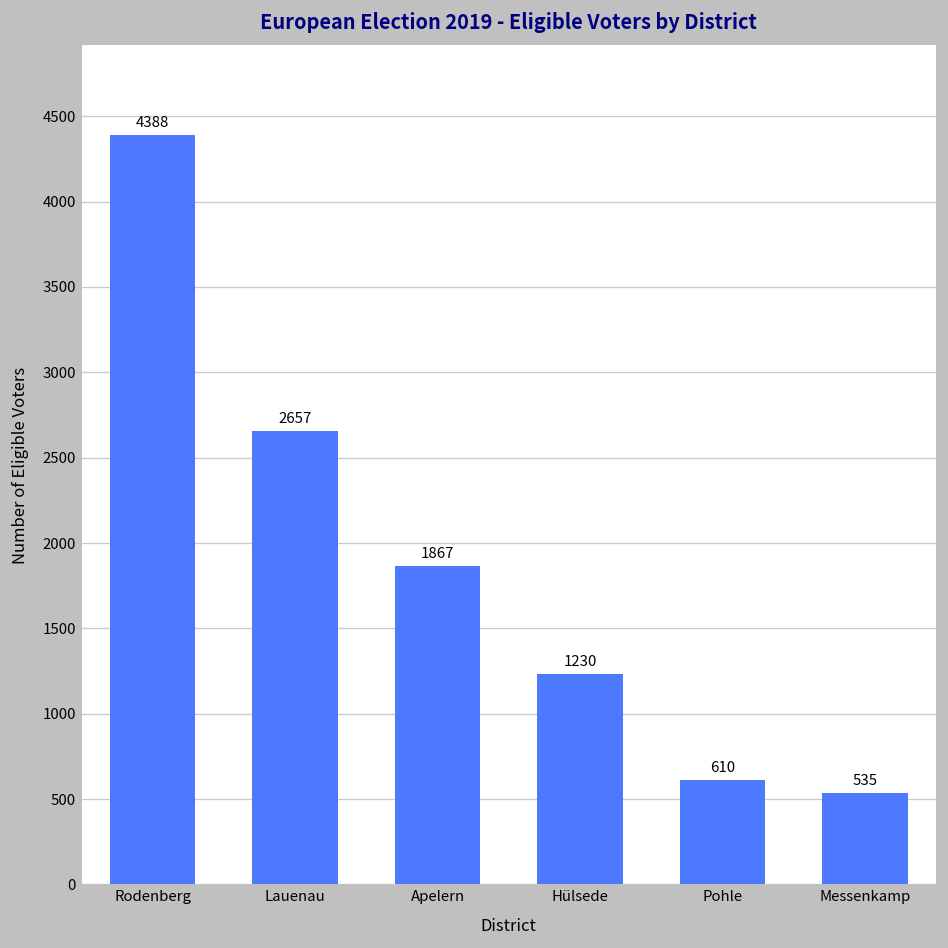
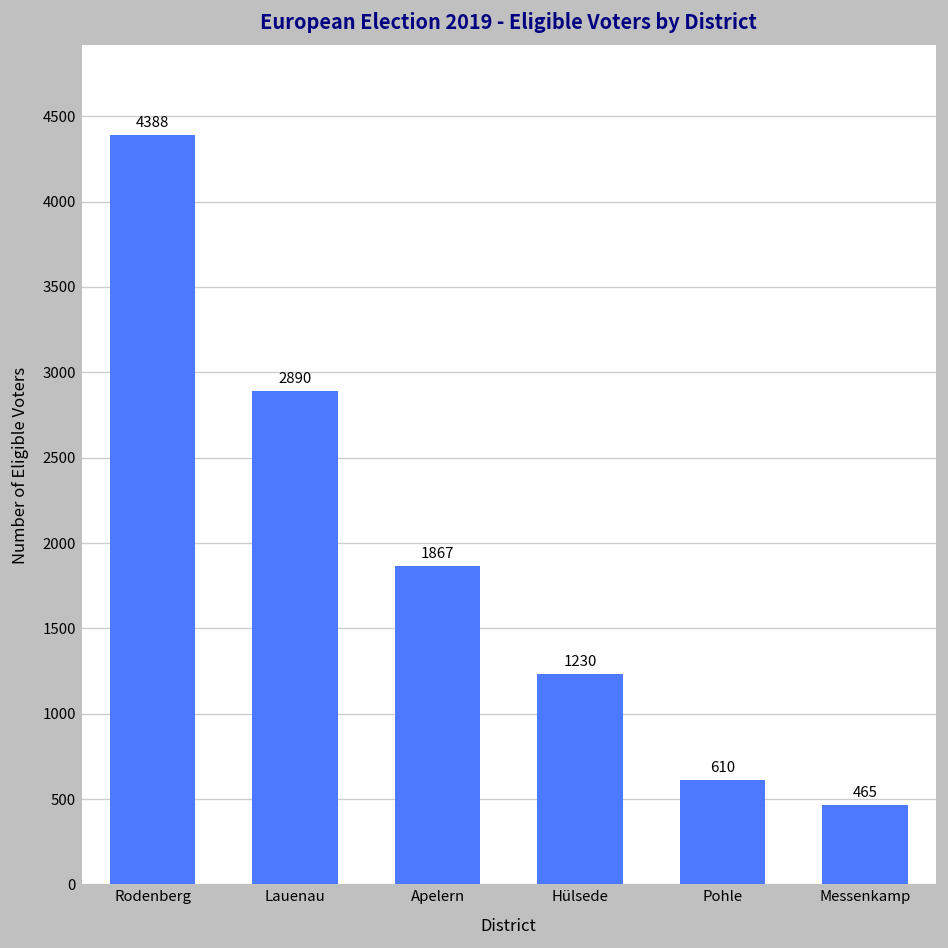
  {
    "Rodenberg": 4388,
-   "Lauenau": 2657,
+   "Lauenau": 2890,
    "Apelern": 1867,
    "Hülsede": 1230,
    "Pohle": 610,
-   "Messenkamp": 535
+   "Messenkamp": 465
  }
